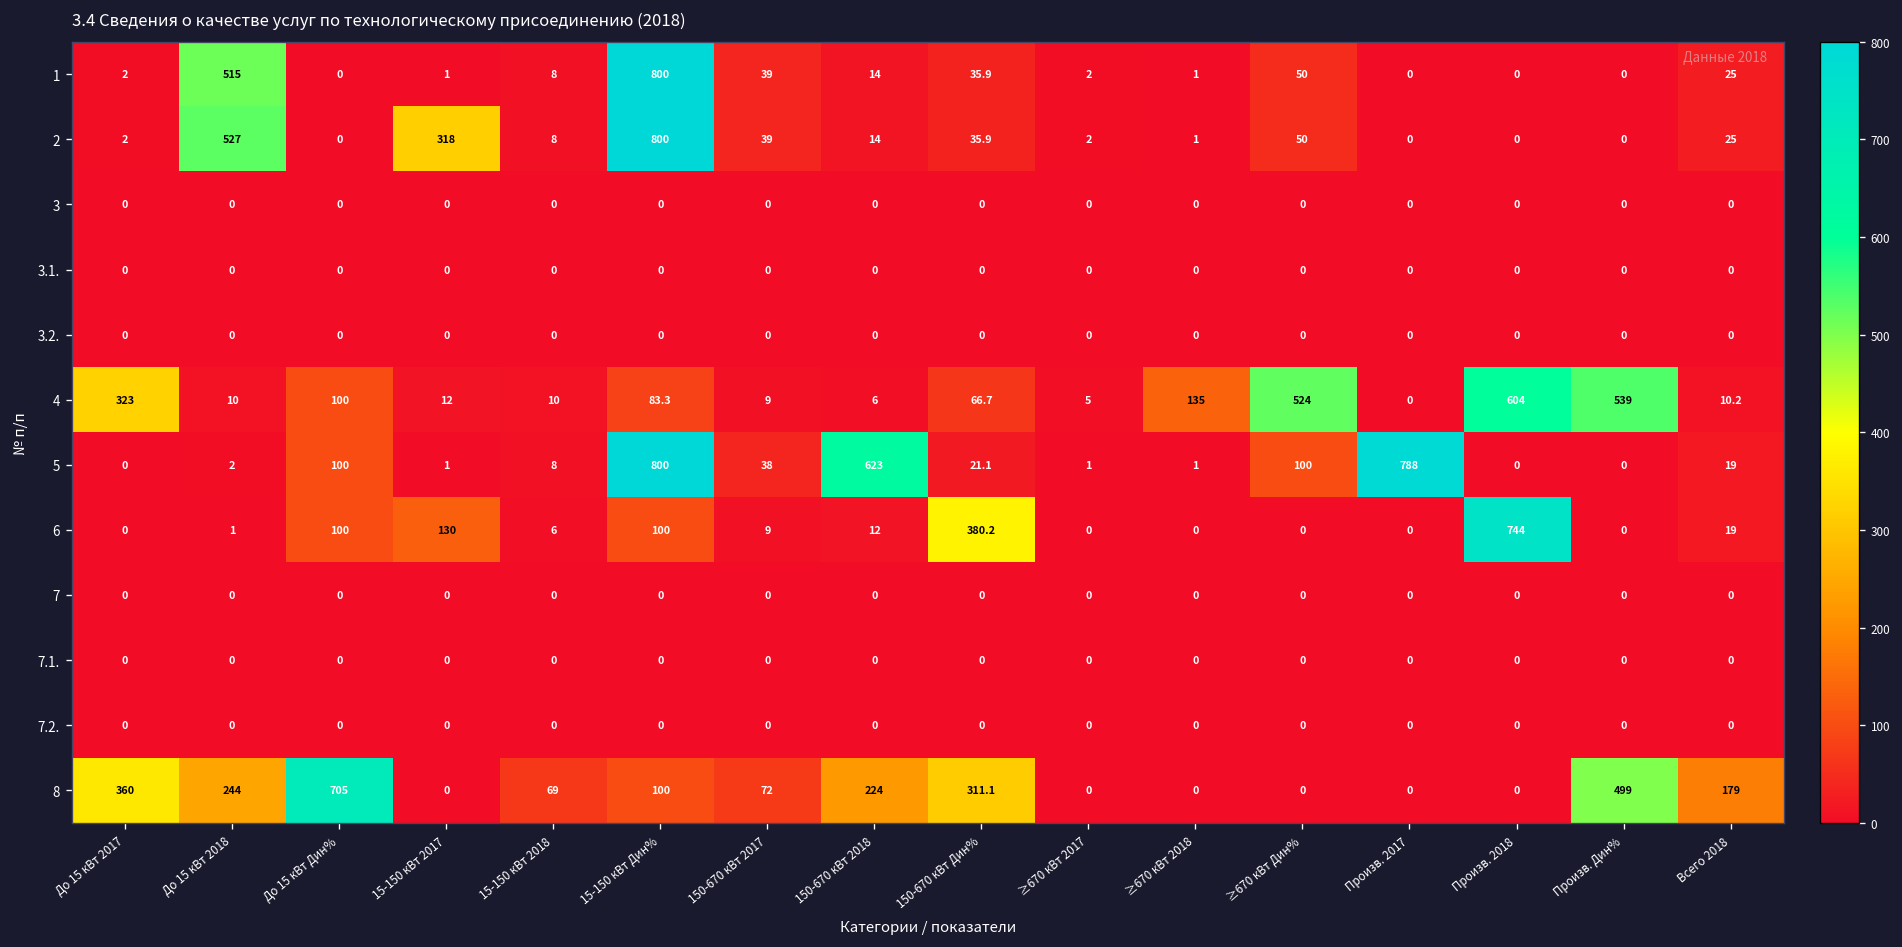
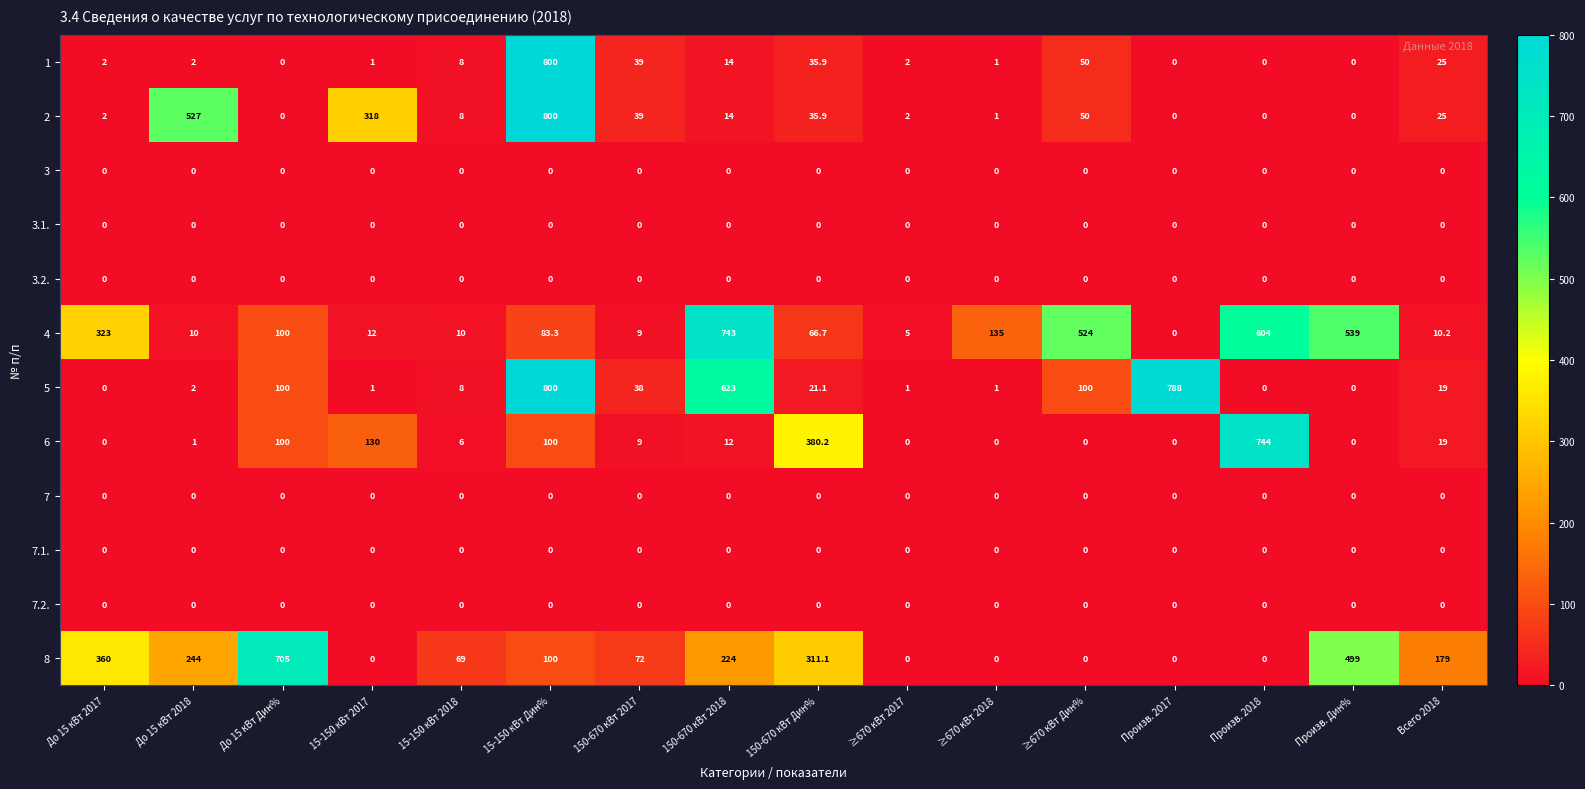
  {
    "1": {
      "До 15 кВт 2017": 2,
-     "До 15 кВт 2018": 515,
+     "До 15 кВт 2018": 2,
      "До 15 кВт Дин%": 0,
      "15-150 кВт 2017": 1,
      "15-150 кВт 2018": 8,
      "15-150 кВт Дин%": 800,
      "150-670 кВт 2017": 39,
      "150-670 кВт 2018": 14,
      "150-670 кВт Дин%": 35.9,
      "≥670 кВт 2017": 2,
      "≥670 кВт 2018": 1,
      "≥670 кВт Дин%": 50,
      "Произв. 2017": 0,
      "Произв. 2018": 0,
      "Произв. Дин%": 0
    },
    "2": {
      "До 15 кВт 2017": 2,
      "До 15 кВт 2018": 527,
      "До 15 кВт Дин%": 0,
      "15-150 кВт 2017": 318,
      "15-150 кВт 2018": 8,
      "15-150 кВт Дин%": 800,
      "150-670 кВт 2017": 39,
      "150-670 кВт 2018": 14,
      "150-670 кВт Дин%": 35.9,
      "≥670 кВт 2017": 2,
      "≥670 кВт 2018": 1,
      "≥670 кВт Дин%": 50,
      "Произв. 2017": 0,
      "Произв. 2018": 0,
      "Произв. Дин%": 0,
      "Всего 2018": 25
    },
    "3": {
      "До 15 кВт 2017": 0,
      "До 15 кВт 2018": 0,
      "До 15 кВт Дин%": 0,
      "15-150 кВт 2017": 0,
      "15-150 кВт 2018": 0,
      "15-150 кВт Дин%": 0,
      "150-670 кВт 2017": 0,
      "150-670 кВт 2018": 0,
      "150-670 кВт Дин%": 0,
      "≥670 кВт 2017": 0,
      "≥670 кВт 2018": 0,
      "≥670 кВт Дин%": 0,
      "Произв. 2017": 0,
      "Произв. 2018": 0,
      "Произв. Дин%": 0,
      "Всего 2018": 0
    },
    "3.1.": {
      "До 15 кВт 2017": 0,
      "До 15 кВт 2018": 0,
      "До 15 кВт Дин%": 0,
      "15-150 кВт 2017": 0,
      "15-150 кВт 2018": 0,
      "15-150 кВт Дин%": 0,
      "150-670 кВт 2017": 0,
      "150-670 кВт 2018": 0,
      "150-670 кВт Дин%": 0,
      "≥670 кВт 2017": 0,
      "≥670 кВт 2018": 0,
      "≥670 кВт Дин%": 0,
      "Произв. 2017": 0,
      "Произв. 2018": 0,
      "Произв. Дин%": 0,
      "Всего 2018": 0
    },
    "3.2.": {
      "До 15 кВт 2017": 0,
      "До 15 кВт 2018": 0,
      "До 15 кВт Дин%": 0,
      "15-150 кВт 2017": 0,
      "15-150 кВт 2018": 0,
      "15-150 кВт Дин%": 0,
      "150-670 кВт 2017": 0,
      "150-670 кВт 2018": 0,
      "150-670 кВт Дин%": 0,
      "≥670 кВт 2017": 0,
      "≥670 кВт 2018": 0,
      "≥670 кВт Дин%": 0,
      "Произв. 2017": 0,
      "Произв. 2018": 0,
      "Произв. Дин%": 0,
      "Всего 2018": 0
    },
    "4": {
      "До 15 кВт 2017": 323,
      "До 15 кВт 2018": 10,
      "До 15 кВт Дин%": 100,
      "15-150 кВт 2017": 12,
      "15-150 кВт 2018": 10,
      "15-150 кВт Дин%": 83.3,
      "150-670 кВт 2017": 9,
-     "150-670 кВт 2018": 6,
+     "150-670 кВт 2018": 743,
      "150-670 кВт Дин%": 66.7,
      "≥670 кВт 2017": 5,
      "≥670 кВт 2018": 135,
      "≥670 кВт Дин%": 524,
      "Произв. 2017": 0,
      "Произв. 2018": 604,
      "Произв. Дин%": 539,
      "Всего 2018": 10.2
    },
    "5": {
      "До 15 кВт 2017": 0,
      "До 15 кВт 2018": 2,
      "До 15 кВт Дин%": 100,
      "15-150 кВт 2017": 1,
      "15-150 кВт 2018": 8,
      "15-150 кВт Дин%": 800,
      "150-670 кВт 2017": 38,
      "150-670 кВт 2018": 623,
      "150-670 кВт Дин%": 21.1,
      "≥670 кВт 2017": 1,
      "≥670 кВт 2018": 1,
      "≥670 кВт Дин%": 100,
      "Произв. 2017": 788,
      "Произв. 2018": 0,
      "Произв. Дин%": 0,
      "Всего 2018": 19
    },
    "6": {
      "До 15 кВт 2017": 0,
      "До 15 кВт 2018": 1,
      "До 15 кВт Дин%": 100,
      "15-150 кВт 2017": 130,
      "15-150 кВт 2018": 6,
      "15-150 кВт Дин%": 100,
      "150-670 кВт 2017": 9,
      "150-670 кВт 2018": 12,
      "150-670 кВт Дин%": 380.2,
      "≥670 кВт 2017": 0,
      "≥670 кВт 2018": 0,
      "≥670 кВт Дин%": 0,
      "Произв. 2017": 0,
      "Произв. 2018": 744,
      "Произв. Дин%": 0,
      "Всего 2018": 19
    },
    "7": {
      "До 15 кВт 2017": 0,
      "До 15 кВт 2018": 0,
      "До 15 кВт Дин%": 0,
      "15-150 кВт 2017": 0,
      "15-150 кВт 2018": 0,
      "15-150 кВт Дин%": 0,
      "150-670 кВт 2017": 0,
      "150-670 кВт 2018": 0,
      "150-670 кВт Дин%": 0,
      "≥670 кВт 2017": 0,
      "≥670 кВт 2018": 0,
      "≥670 кВт Дин%": 0,
      "Произв. 2017": 0,
      "Произв. 2018": 0,
      "Произв. Дин%": 0,
      "Всего 2018": 0
    },
    "7.1.": {
      "До 15 кВт 2017": 0,
      "До 15 кВт 2018": 0,
      "До 15 кВт Дин%": 0,
      "15-150 кВт 2017": 0,
      "15-150 кВт 2018": 0,
      "15-150 кВт Дин%": 0,
      "150-670 кВт 2017": 0,
      "150-670 кВт 2018": 0,
      "150-670 кВт Дин%": 0,
      "≥670 кВт 2017": 0,
      "≥670 кВт 2018": 0,
      "≥670 кВт Дин%": 0,
      "Произв. 2017": 0,
      "Произв. 2018": 0,
      "Произв. Дин%": 0,
      "Всего 2018": 0
    },
    "7.2.": {
      "До 15 кВт 2017": 0,
      "До 15 кВт 2018": 0,
      "До 15 кВт Дин%": 0,
      "15-150 кВт 2017": 0,
      "15-150 кВт 2018": 0,
      "15-150 кВт Дин%": 0,
      "150-670 кВт 2017": 0,
      "150-670 кВт 2018": 0,
      "150-670 кВт Дин%": 0,
      "≥670 кВт 2017": 0,
      "≥670 кВт 2018": 0,
      "≥670 кВт Дин%": 0,
      "Произв. 2017": 0,
      "Произв. 2018": 0,
      "Произв. Дин%": 0,
      "Всего 2018": 0
    },
    "8": {
      "До 15 кВт 2017": 360,
      "До 15 кВт 2018": 244,
      "До 15 кВт Дин%": 705,
      "15-150 кВт 2017": 0,
      "15-150 кВт 2018": 69,
      "15-150 кВт Дин%": 100,
      "150-670 кВт 2017": 72,
      "150-670 кВт 2018": 224,
      "150-670 кВт Дин%": 311.1,
      "≥670 кВт 2017": 0,
      "≥670 кВт 2018": 0,
      "≥670 кВт Дин%": 0,
      "Произв. 2017": 0,
      "Произв. 2018": 0,
      "Произв. Дин%": 499,
      "Всего 2018": 179
    }
  }
